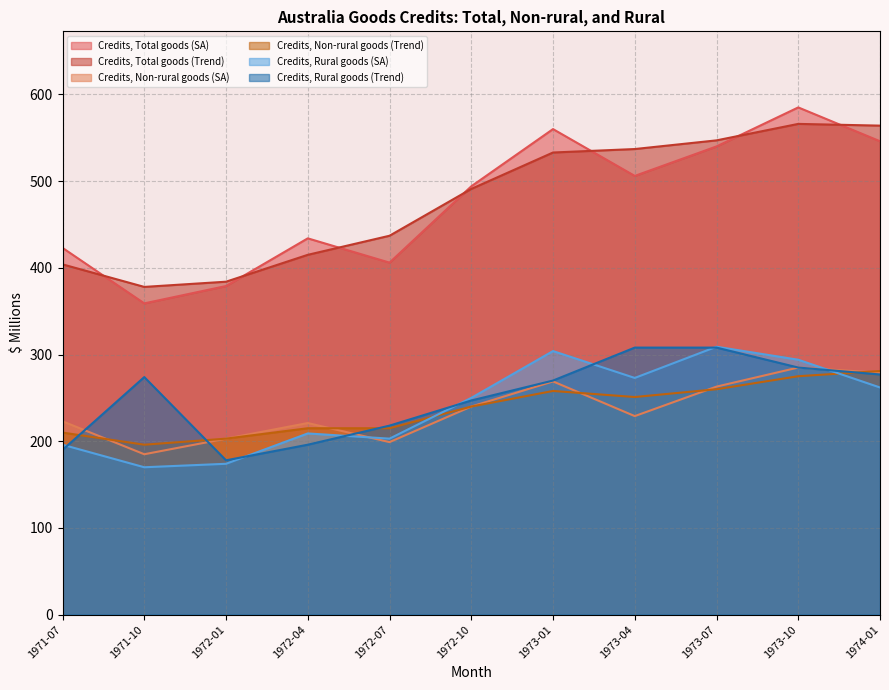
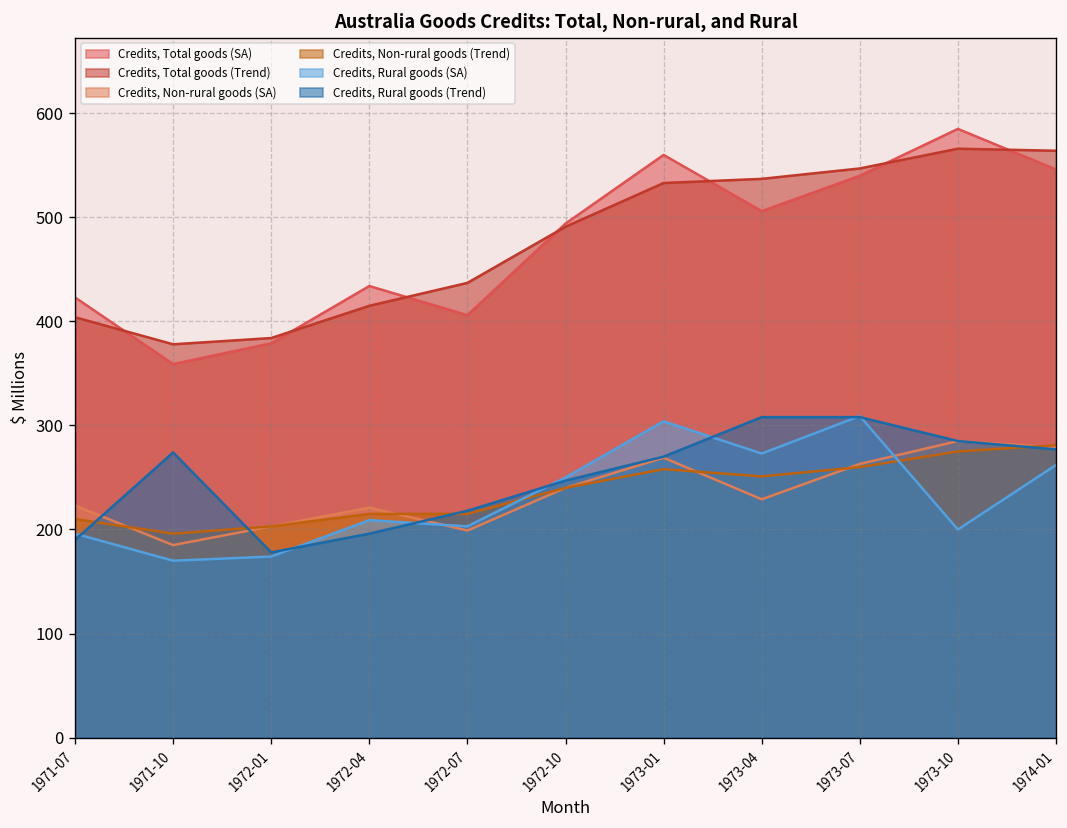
  {
    "Credits, Rural goods (SA)": {
      "1971-07": 200,
      "1971-10": 170,
      "1972-01": 170,
      "1972-04": 210,
      "1972-07": 200,
      "1972-10": 250,
      "1973-01": 300,
      "1973-04": 270,
-     "1973-10": 290,
+     "1973-10": 200,
      "1974-01": 260
    },
    "Credits, Rural goods (Trend)": {
      "1971-07": 190,
      "1971-10": 270,
      "1972-01": 180,
      "1972-04": 200,
      "1972-07": 220,
      "1972-10": 250,
      "1973-04": 310
    }
  }
